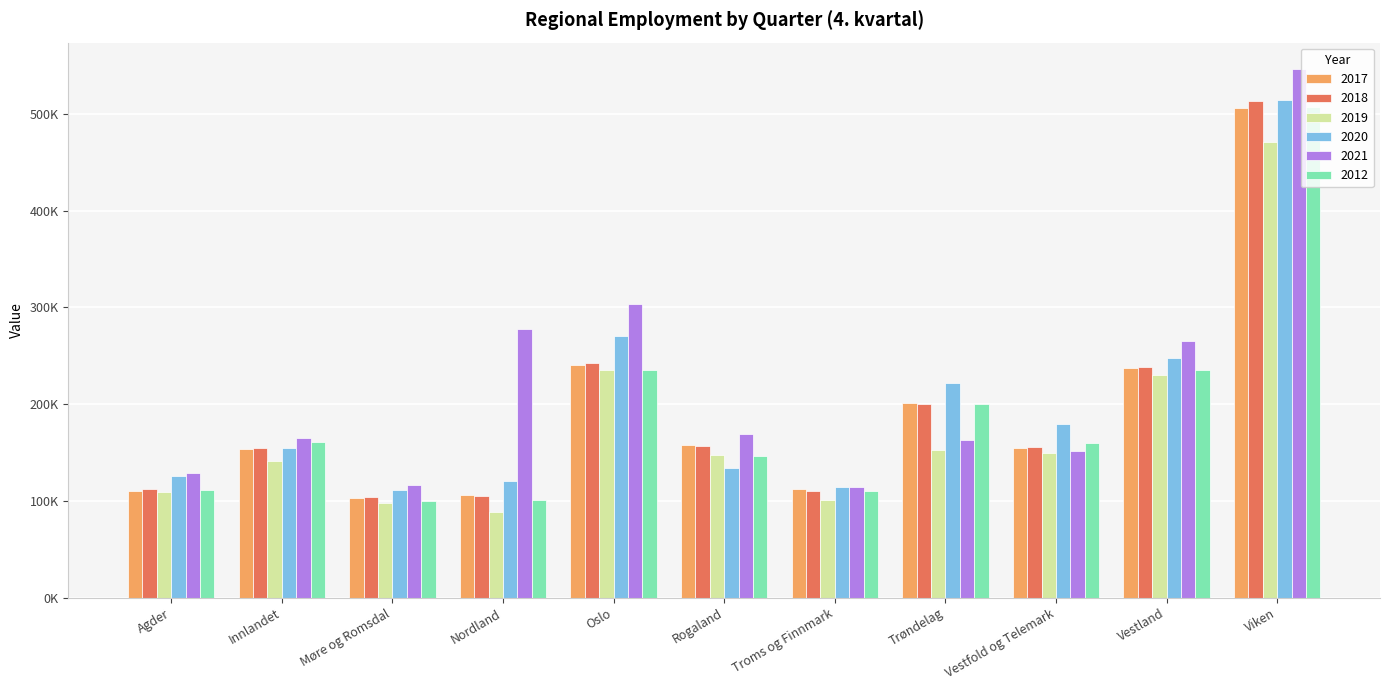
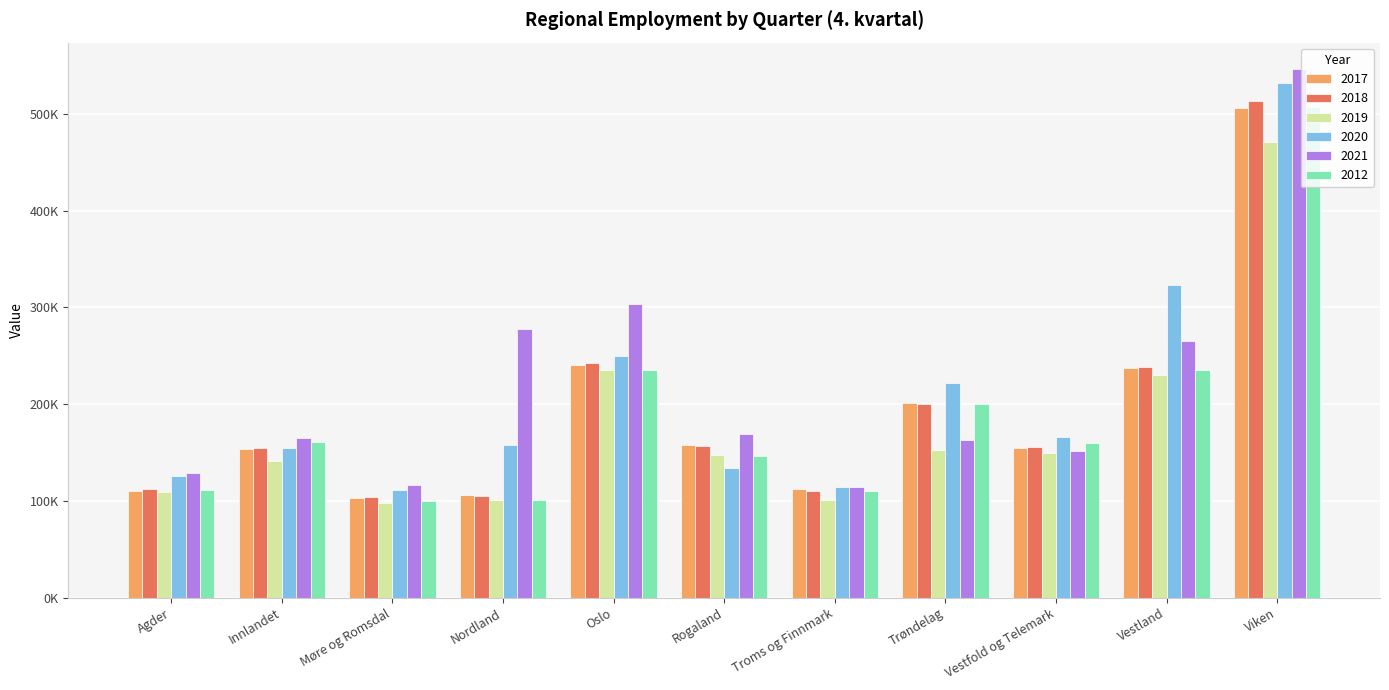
  {
    "2019": {
      "Agder": 110000,
      "Innlandet": 140000,
      "Møre og Romsdal": 100000,
-     "Nordland": 90000,
+     "Nordland": 100000,
      "Oslo": 240000,
      "Rogaland": 150000,
      "Troms og Finnmark": 100000,
      "Trøndelag": 150000,
      "Vestfold og Telemark": 150000,
      "Vestland": 230000,
      "Viken": 470000
    },
    "2020": {
      "Agder": 130000,
      "Innlandet": 150000,
      "Møre og Romsdal": 110000,
-     "Nordland": 120000,
-     "Oslo": 270000,
+     "Nordland": 160000,
+     "Oslo": 250000,
      "Rogaland": 130000,
      "Troms og Finnmark": 110000,
      "Trøndelag": 220000,
-     "Vestfold og Telemark": 180000,
-     "Vestland": 250000,
-     "Viken": 510000
+     "Vestfold og Telemark": 170000,
+     "Vestland": 320000,
+     "Viken": 530000
    },
    "2021": {
      "Agder": 130000,
      "Innlandet": 170000,
      "Møre og Romsdal": 120000,
      "Nordland": 280000,
      "Oslo": 300000,
      "Rogaland": 170000,
      "Troms og Finnmark": 110000,
      "Trøndelag": 160000,
      "Vestfold og Telemark": 150000,
      "Vestland": 270000,
      "Viken": 550000
    },
    "2012": {
      "Agder": 110000,
      "Innlandet": 160000,
      "Møre og Romsdal": 100000,
      "Nordland": 100000,
      "Oslo": 240000,
      "Rogaland": 150000,
      "Troms og Finnmark": 110000,
      "Trøndelag": 200000,
      "Vestfold og Telemark": 160000,
      "Vestland": 240000
    }
  }
